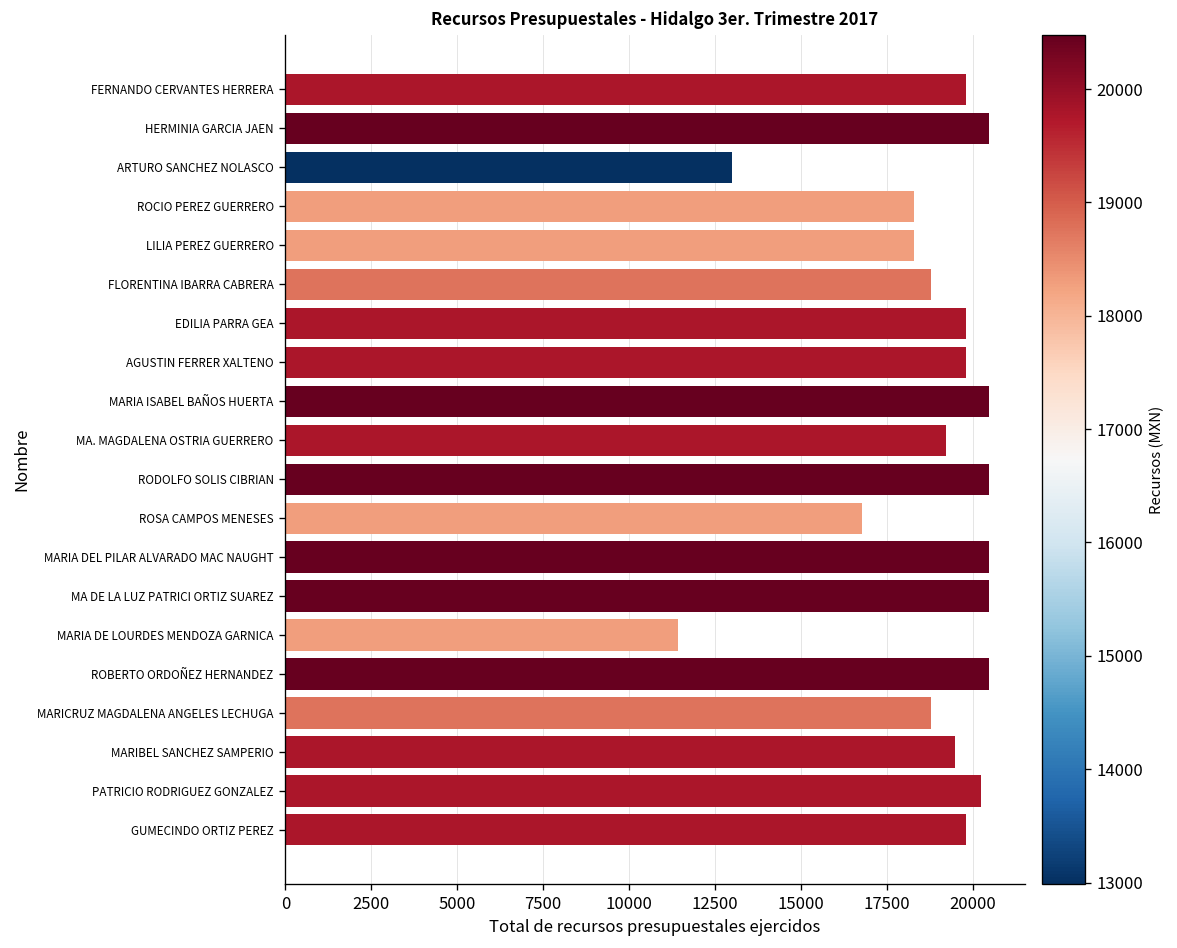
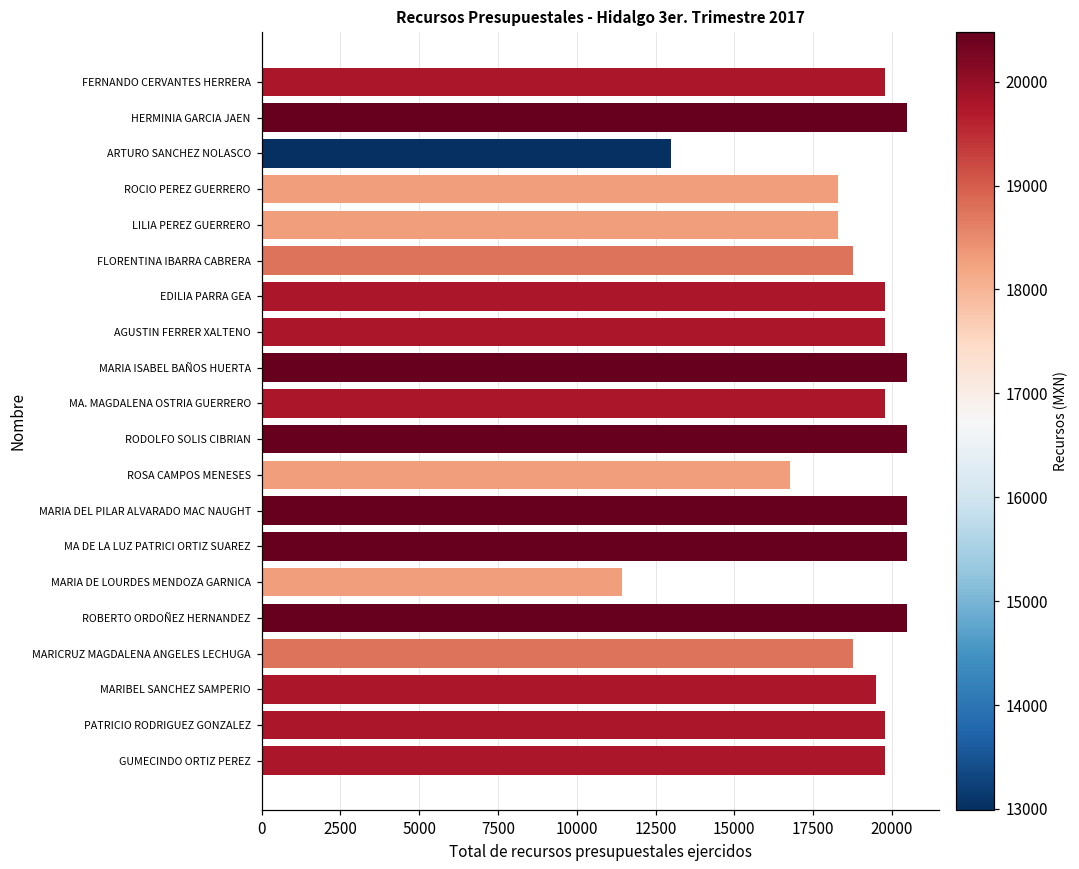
  {
    "FERNANDO CERVANTES HERRERA": 19800,
    "HERMINIA GARCIA JAEN": 20500,
    "ARTURO SANCHEZ NOLASCO": 13000,
    "ROCIO PEREZ GUERRERO": 18300,
    "LILIA PEREZ GUERRERO": 18300,
    "FLORENTINA IBARRA CABRERA": 18800,
    "EDILIA PARRA GEA": 19800,
    "AGUSTIN FERRER XALTENO": 19800,
    "MARIA ISABEL BAÑOS HUERTA": 20500,
-   "MA. MAGDALENA OSTRIA GUERRERO": 19200,
+   "MA. MAGDALENA OSTRIA GUERRERO": 19800,
    "RODOLFO SOLIS CIBRIAN": 20500,
    "ROSA CAMPOS MENESES": 16800,
    "MARIA DEL PILAR ALVARADO MAC NAUGHT": 20500,
    "MA DE LA LUZ PATRICI ORTIZ SUAREZ": 20500,
    "MARIA DE LOURDES MENDOZA GARNICA": 11400,
    "ROBERTO ORDOÑEZ HERNANDEZ": 20500,
    "MARICRUZ MAGDALENA ANGELES LECHUGA": 18800,
    "MARIBEL SANCHEZ SAMPERIO": 19500,
-   "PATRICIO RODRIGUEZ GONZALEZ": 20200,
+   "PATRICIO RODRIGUEZ GONZALEZ": 19800,
    "GUMECINDO ORTIZ PEREZ": 19800
  }
